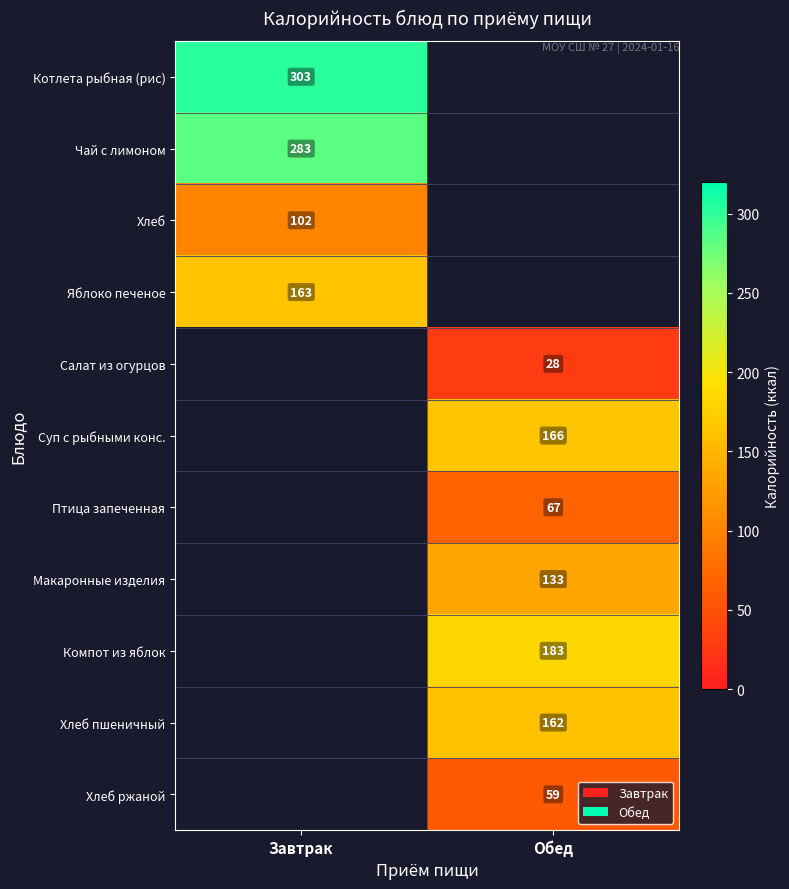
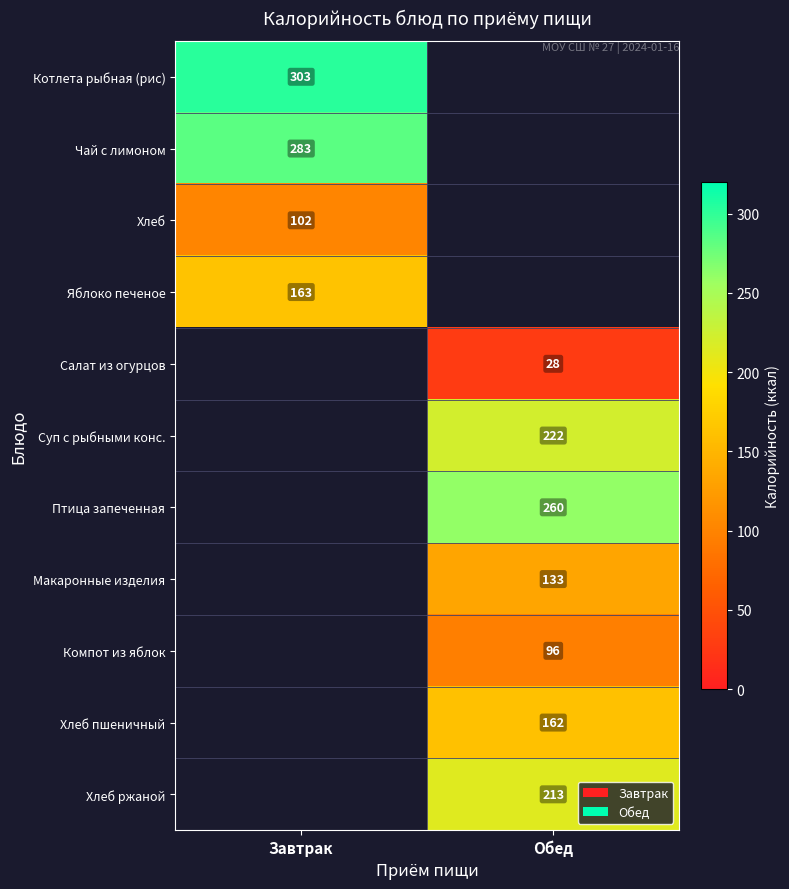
  {
    "Суп с рыбными конс.": {
-     "Обед": 166
+     "Обед": 222
    },
    "Птица запеченная": {
-     "Обед": 67
+     "Обед": 260
    },
    "Компот из яблок": {
-     "Обед": 183
+     "Обед": 96
    },
    "Хлеб ржаной": {
-     "Обед": 59
+     "Обед": 213
    }
  }
